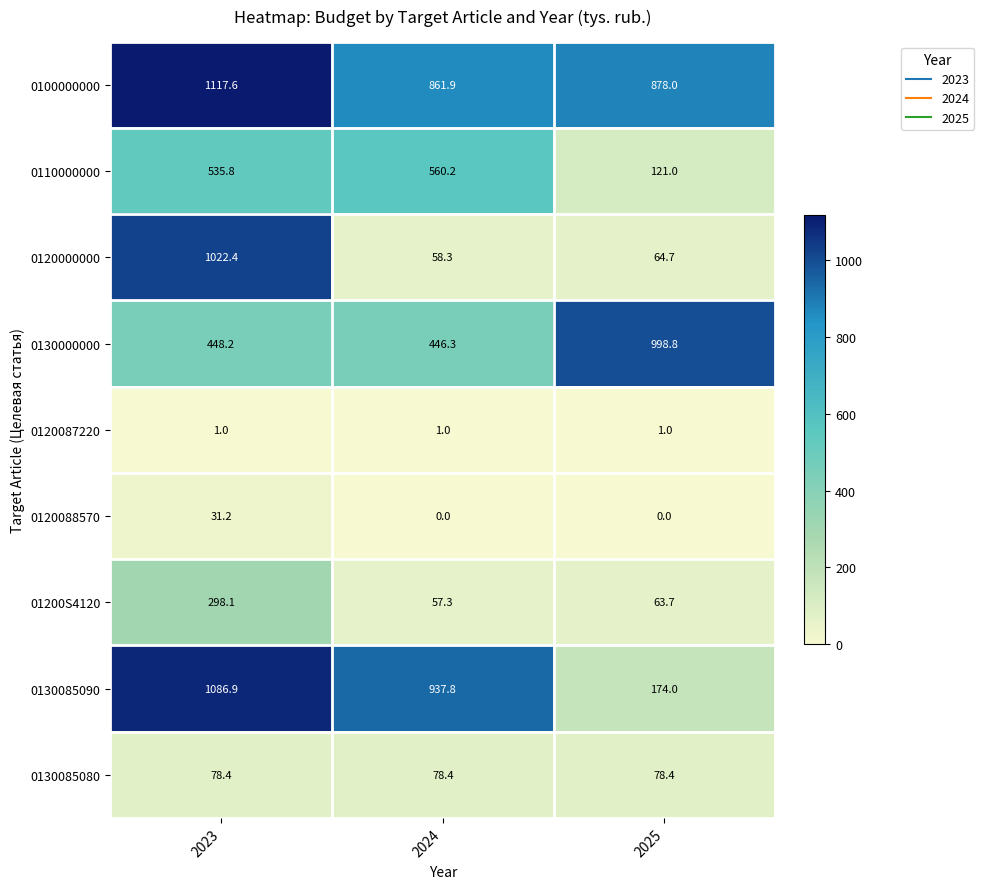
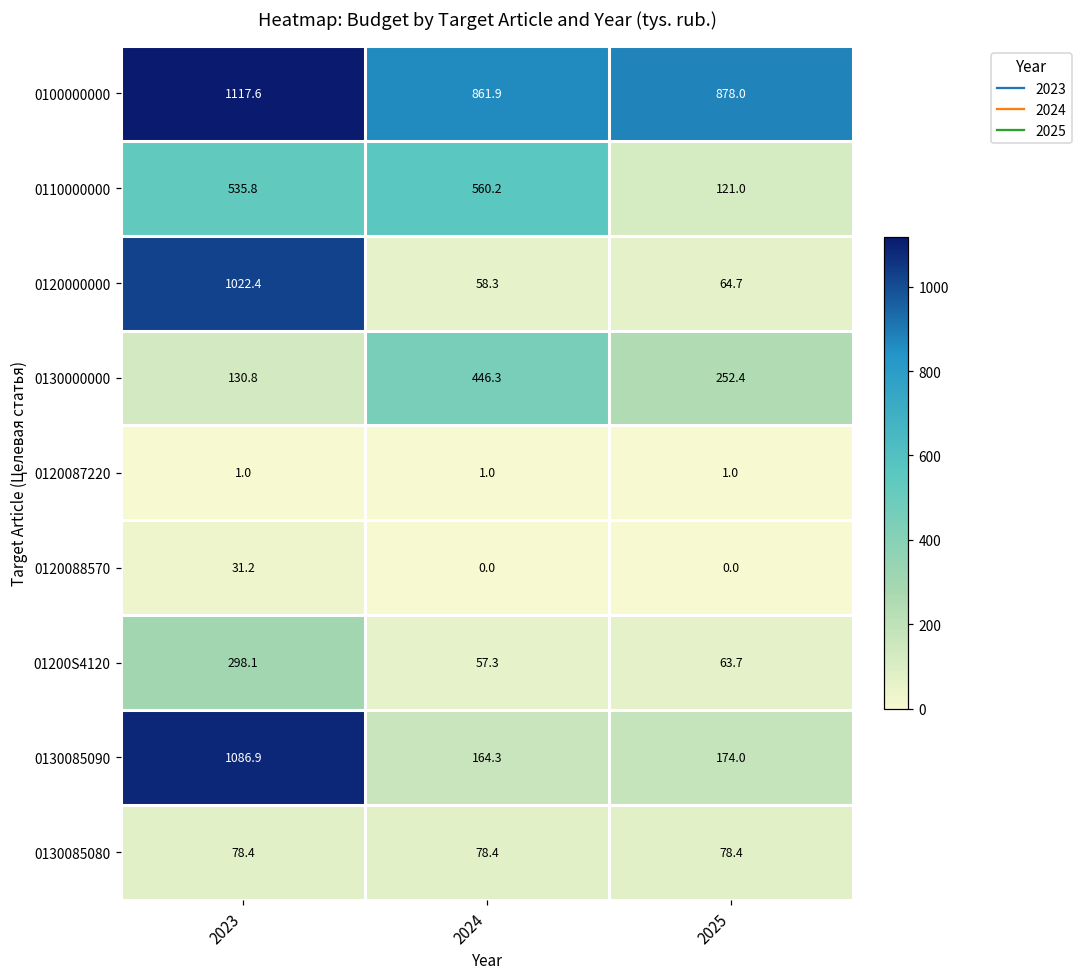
  {
    "0100000000": {
      "2023": 1117.6,
      "2024": 861.9,
      "2025": 878.0
    },
    "0110000000": {
      "2023": 535.8,
      "2024": 560.2,
      "2025": 121.0
    },
    "0120000000": {
      "2023": 1022.4,
      "2024": 58.3,
      "2025": 64.7
    },
    "0130000000": {
-     "2023": 448.2,
+     "2023": 130.8,
      "2024": 446.3,
-     "2025": 998.8
+     "2025": 252.4
    },
    "0120087220": {
      "2023": 1.0,
      "2024": 1.0,
      "2025": 1.0
    },
    "0120088570": {
      "2023": 31.2,
      "2024": 0.0,
      "2025": 0.0
    },
    "01200S4120": {
      "2023": 298.1,
      "2024": 57.3,
      "2025": 63.7
    },
    "0130085090": {
      "2023": 1086.9,
-     "2024": 937.8,
+     "2024": 164.3,
      "2025": 174.0
    },
    "0130085080": {
      "2023": 78.4,
      "2024": 78.4,
      "2025": 78.4
    }
  }
